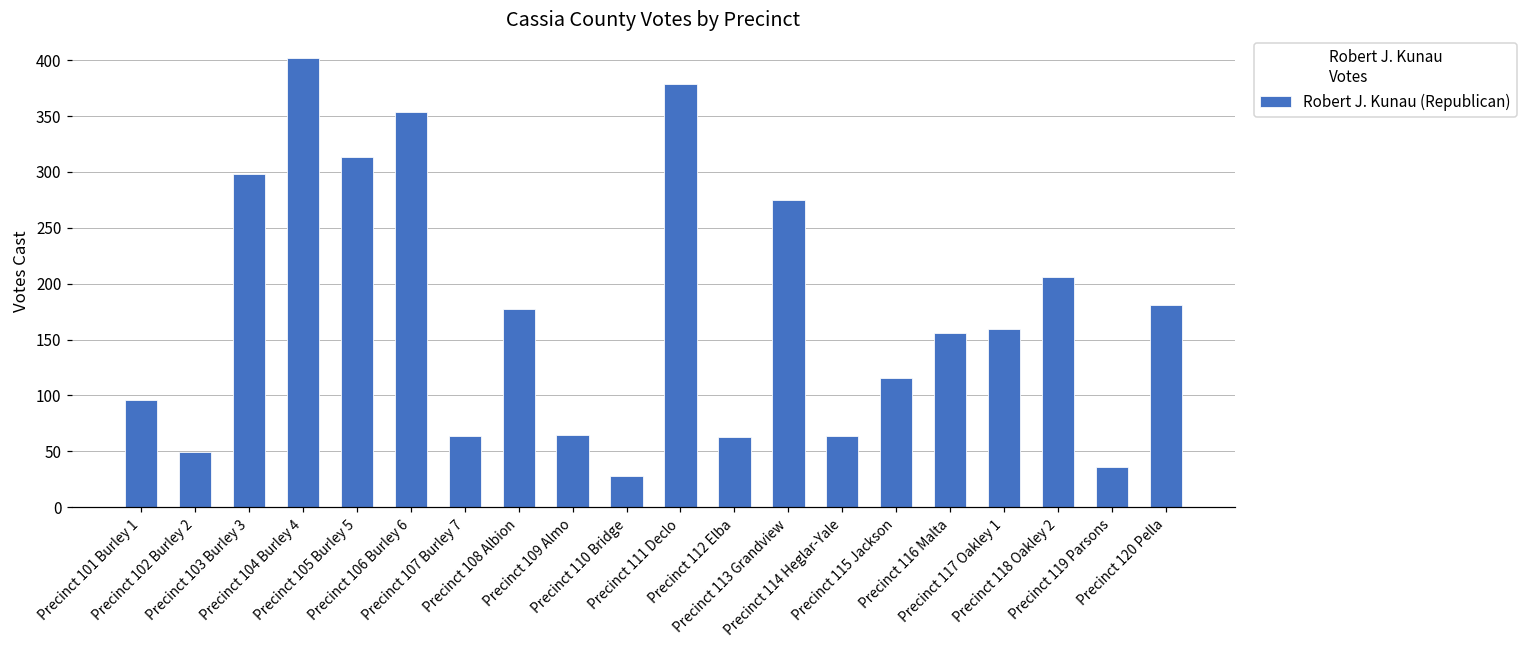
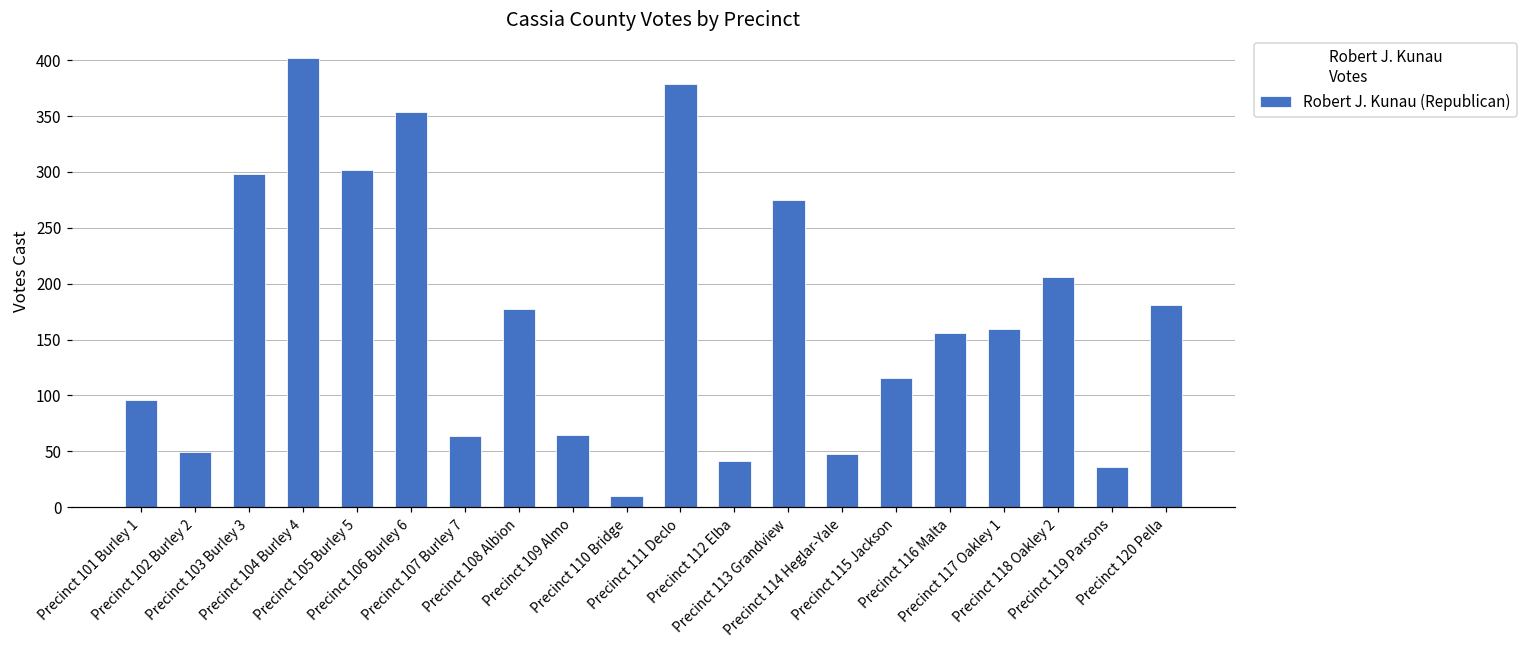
  {
    "Precinct 101 Burley 1": 96,
    "Precinct 102 Burley 2": 49,
    "Precinct 103 Burley 3": 298,
    "Precinct 104 Burley 4": 402,
-   "Precinct 105 Burley 5": 313,
+   "Precinct 105 Burley 5": 302,
    "Precinct 106 Burley 6": 354,
    "Precinct 107 Burley 7": 64,
    "Precinct 108 Albion": 177,
    "Precinct 109 Almo": 65,
-   "Precinct 110 Bridge": 28,
+   "Precinct 110 Bridge": 10,
    "Precinct 111 Declo": 379,
-   "Precinct 112 Elba": 63,
+   "Precinct 112 Elba": 41,
    "Precinct 113 Grandview": 275,
-   "Precinct 114 Heglar-Yale": 64,
+   "Precinct 114 Heglar-Yale": 48,
    "Precinct 115 Jackson": 116,
    "Precinct 116 Malta": 156,
    "Precinct 117 Oakley 1": 159,
    "Precinct 118 Oakley 2": 206,
    "Precinct 119 Parsons": 36,
    "Precinct 120 Pella": 181
  }
